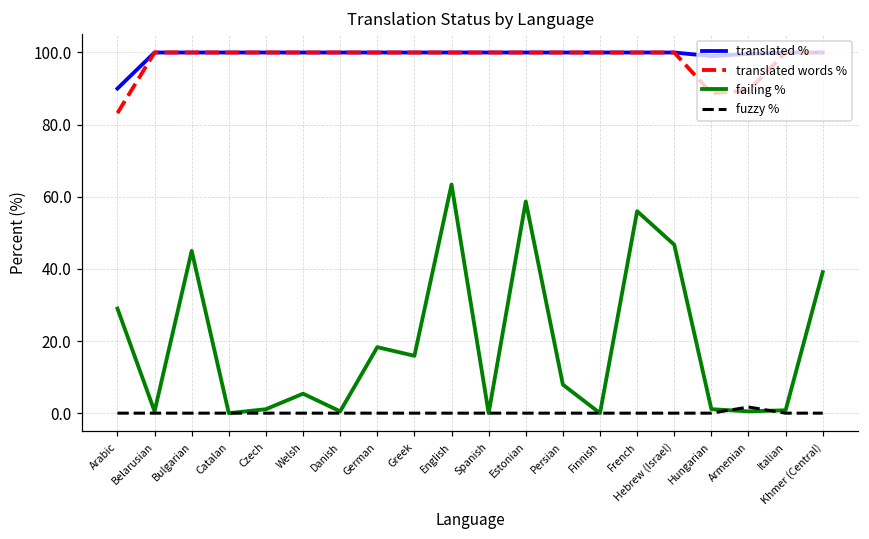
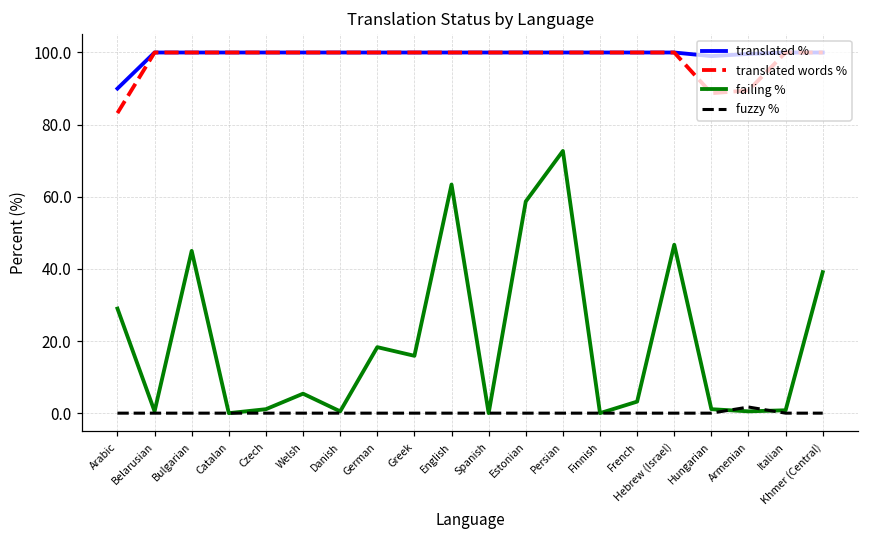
  {
    "translated %": {
      "Arabic": 90
    },
    "translated words %": {
      "Arabic": 83
    },
    "failing %": {
      "Arabic": 29,
      "Bulgarian": 45,
      "Czech": 1,
      "Welsh": 5,
      "German": 18,
      "Greek": 16,
      "English": 63,
      "Estonian": 59,
-     "Persian": 8,
-     "French": 56,
+     "Persian": 73,
+     "French": 3,
      "Hebrew (Israel)": 47,
      "Hungarian": 1,
      "Armenian": 1,
      "Italian": 1,
      "Khmer (Central)": 39
    },
    "fuzzy %": {
      "Arabic": 0,
      "Bulgarian": 0,
      "Czech": 0,
      "Welsh": 0,
      "German": 0,
      "Greek": 0,
      "English": 0,
      "Estonian": 0,
      "Persian": 0,
      "French": 0,
      "Hebrew (Israel)": 0,
      "Hungarian": 0,
      "Armenian": 2,
      "Italian": 0,
      "Khmer (Central)": 0
    }
  }
